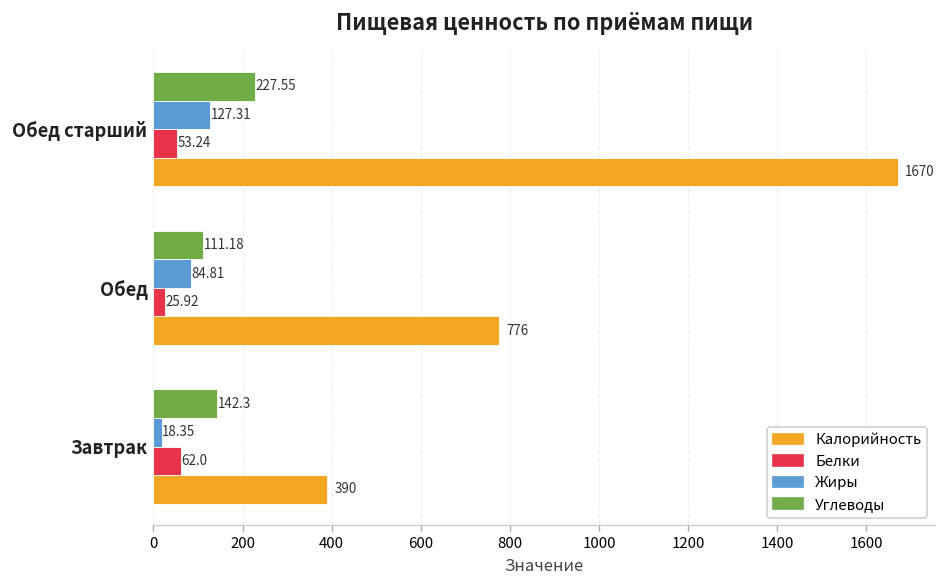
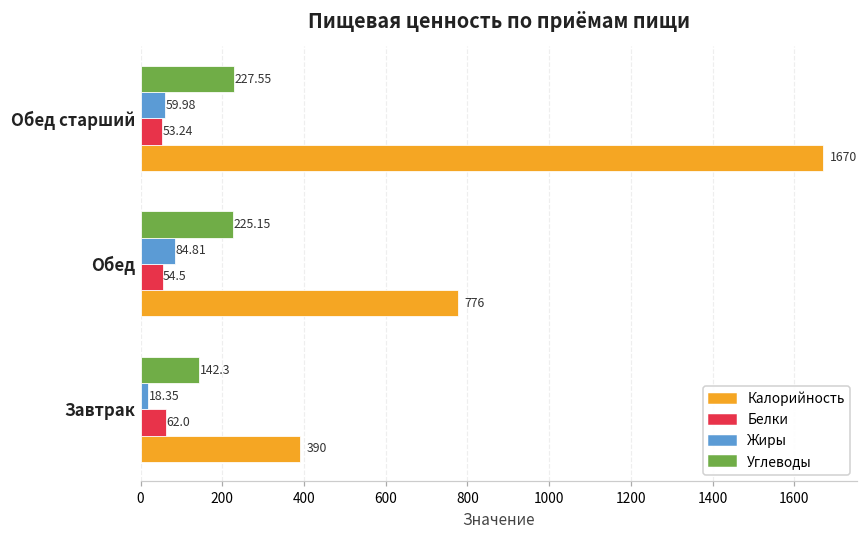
  {
    "Калорийность": {
      "Обед старший": 1670,
      "Обед": 776,
      "Завтрак": 390
    },
    "Белки": {
      "Обед старший": 53.24,
-     "Обед": 25.92,
+     "Обед": 54.5,
      "Завтрак": 62.0
    },
    "Жиры": {
-     "Обед старший": 127.31,
+     "Обед старший": 59.98,
      "Обед": 84.81,
      "Завтрак": 18.35
    },
    "Углеводы": {
      "Обед старший": 227.55,
-     "Обед": 111.18,
+     "Обед": 225.15,
      "Завтрак": 142.3
    }
  }
